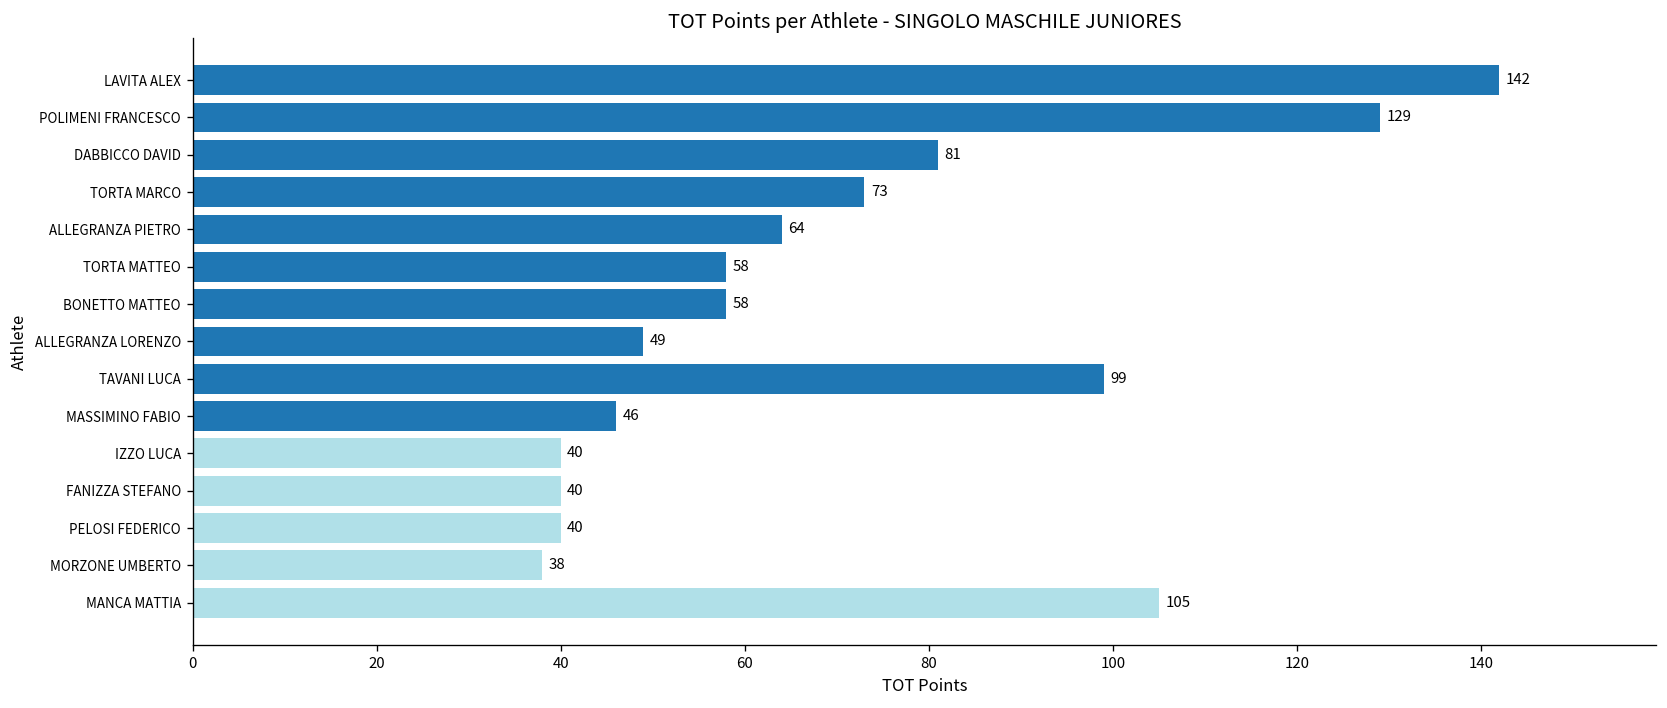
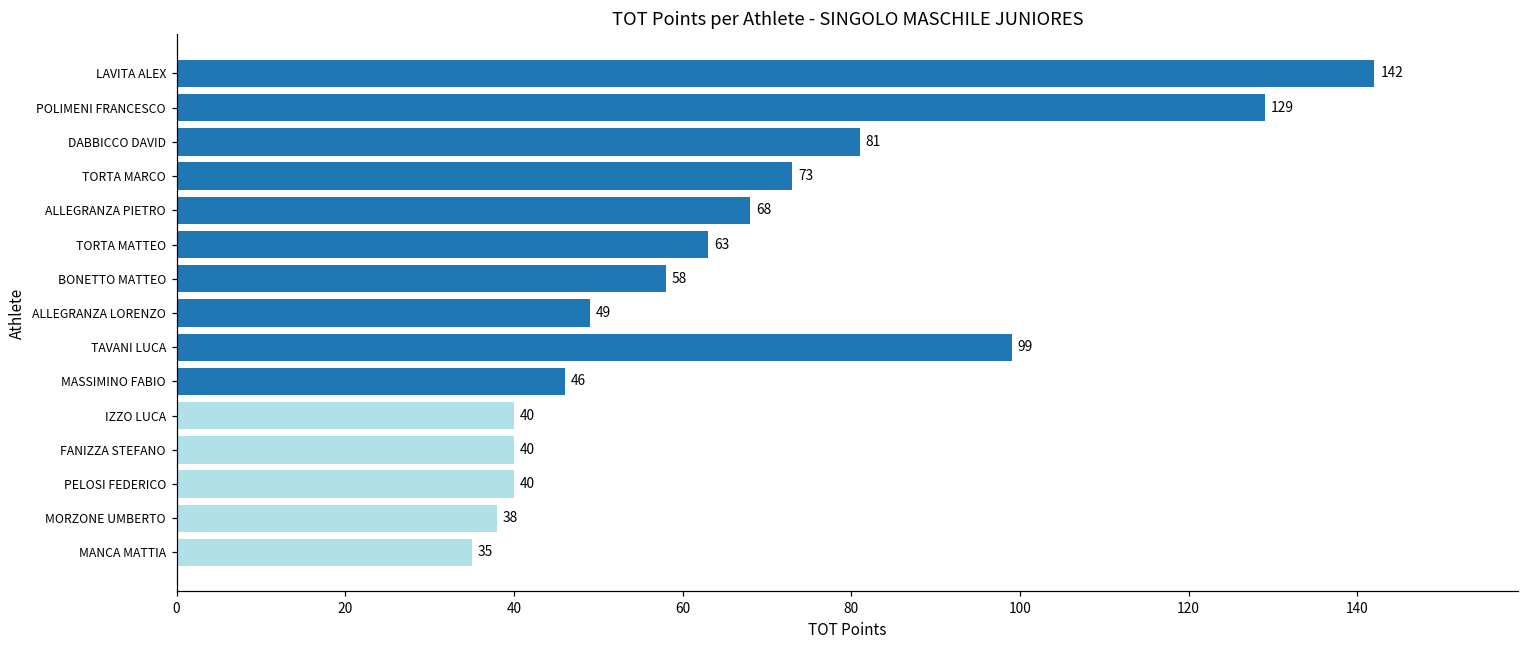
  {
    "LAVITA ALEX": 142,
    "POLIMENI FRANCESCO": 129,
    "DABBICCO DAVID": 81,
    "TORTA MARCO": 73,
-   "ALLEGRANZA PIETRO": 64,
-   "TORTA MATTEO": 58,
+   "ALLEGRANZA PIETRO": 68,
+   "TORTA MATTEO": 63,
    "BONETTO MATTEO": 58,
    "ALLEGRANZA LORENZO": 49,
    "TAVANI LUCA": 99,
    "MASSIMINO FABIO": 46,
    "IZZO LUCA": 40,
    "FANIZZA STEFANO": 40,
    "PELOSI FEDERICO": 40,
    "MORZONE UMBERTO": 38,
-   "MANCA MATTIA": 105
+   "MANCA MATTIA": 35
  }
